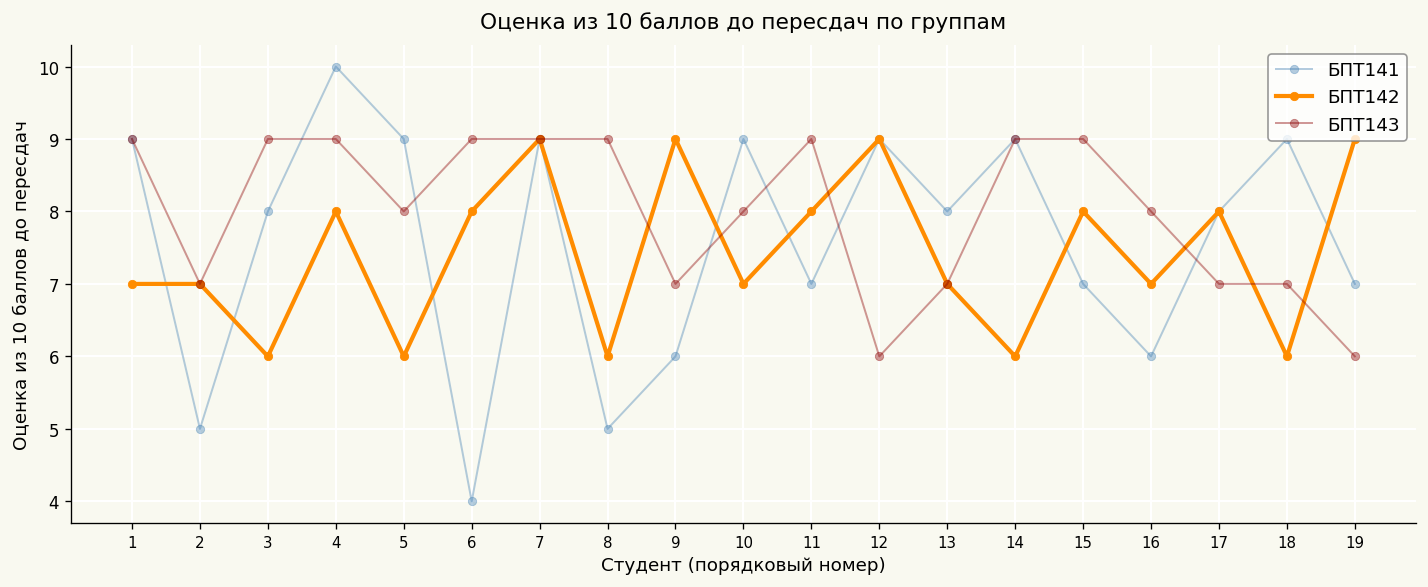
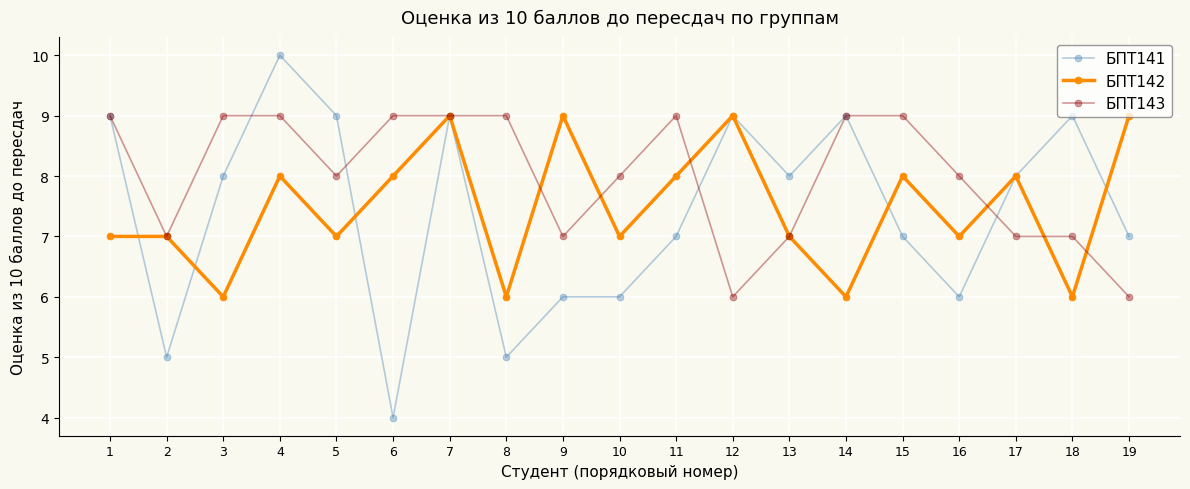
  {
    "БПТ141": {
      "2": 5,
      "3": 8,
      "4": 10,
      "5": 9,
      "6": 4,
      "8": 5,
      "9": 6,
-     "10": 9,
+     "10": 6,
      "11": 7,
      "13": 8,
      "15": 7,
      "16": 6,
      "19": 7
    },
    "БПТ142": {
      "1": 7,
      "3": 6,
      "4": 8,
-     "5": 6,
+     "5": 7,
      "6": 8,
      "8": 6,
      "9": 9,
      "10": 7,
      "11": 8,
      "14": 6,
      "15": 8,
      "16": 7,
      "18": 6
    },
    "БПТ143": {
      "3": 9,
      "4": 9,
      "5": 8,
      "6": 9,
      "8": 9,
      "9": 7,
      "10": 8,
      "11": 9,
      "12": 6,
      "15": 9,
      "16": 8,
      "17": 7,
      "18": 7,
      "19": 6
    }
  }
